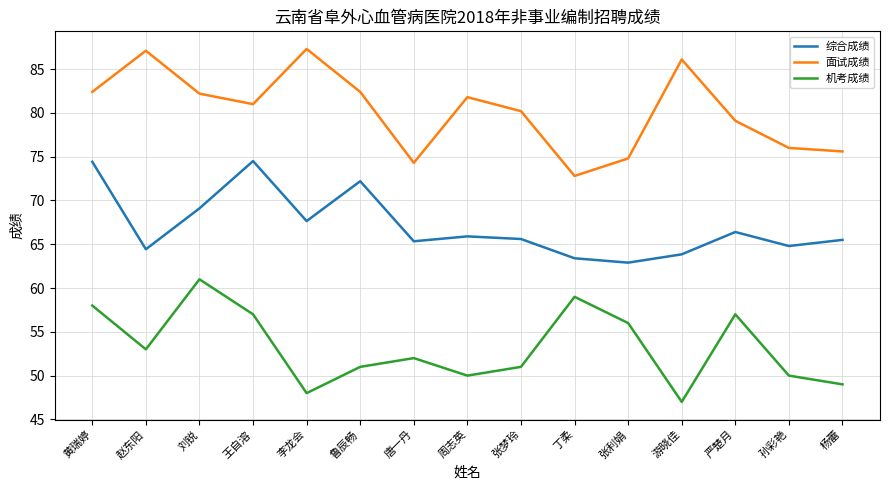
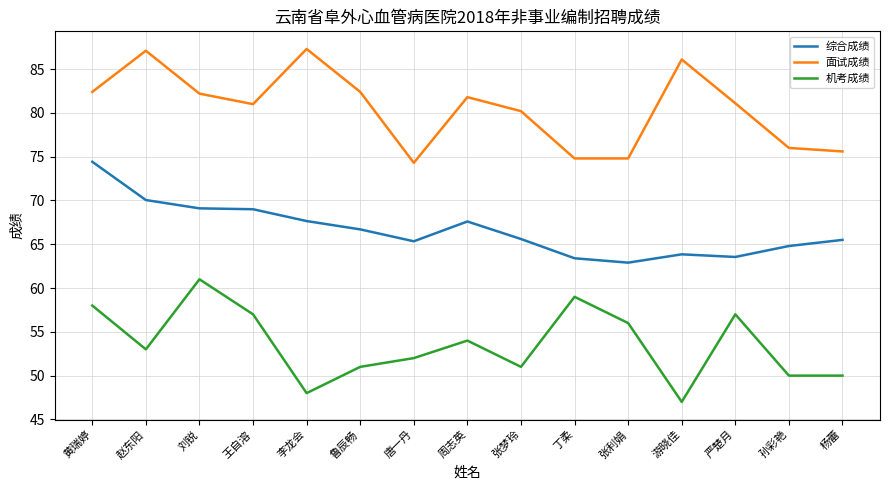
  {
    "综合成绩": {
      "黄瑞婷": 74,
-     "赵东阳": 64,
+     "赵东阳": 70,
      "刘锐": 69,
-     "王自溶": 75,
+     "王自溶": 69,
      "李龙会": 68,
-     "鲁辰畅": 72,
+     "鲁辰畅": 67,
      "唐一丹": 65,
-     "周志英": 66,
+     "周志英": 68,
      "张梦玲": 66,
      "丁柔": 63,
      "张利娟": 63,
      "游晓佳": 64,
-     "严楚月": 66,
+     "严楚月": 64,
      "孙彩艳": 65,
      "杨蕾": 66
    },
    "面试成绩": {
      "黄瑞婷": 82,
      "赵东阳": 87,
      "刘锐": 82,
      "王自溶": 81,
      "李龙会": 87,
      "鲁辰畅": 82,
      "唐一丹": 74,
      "周志英": 82,
      "张梦玲": 80,
-     "丁柔": 73,
+     "丁柔": 75,
      "张利娟": 75,
      "游晓佳": 86,
-     "严楚月": 79,
+     "严楚月": 81,
      "孙彩艳": 76,
      "杨蕾": 76
    },
    "机考成绩": {
      "黄瑞婷": 58,
      "赵东阳": 53,
      "刘锐": 61,
      "王自溶": 57,
      "李龙会": 48,
      "鲁辰畅": 51,
      "唐一丹": 52,
-     "周志英": 50,
+     "周志英": 54,
      "张梦玲": 51,
      "丁柔": 59,
      "张利娟": 56,
      "游晓佳": 47,
      "严楚月": 57,
      "孙彩艳": 50,
-     "杨蕾": 49
+     "杨蕾": 50
    }
  }
